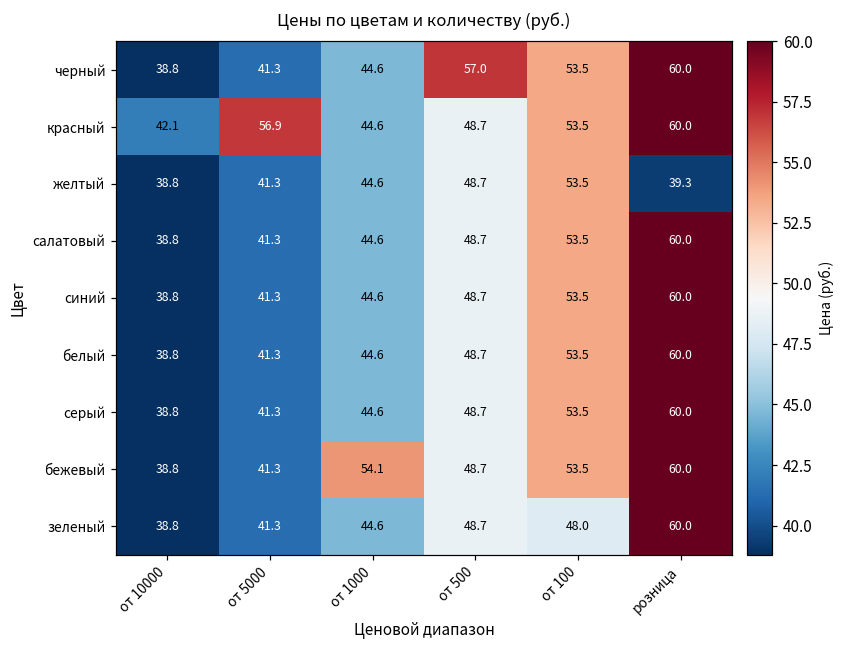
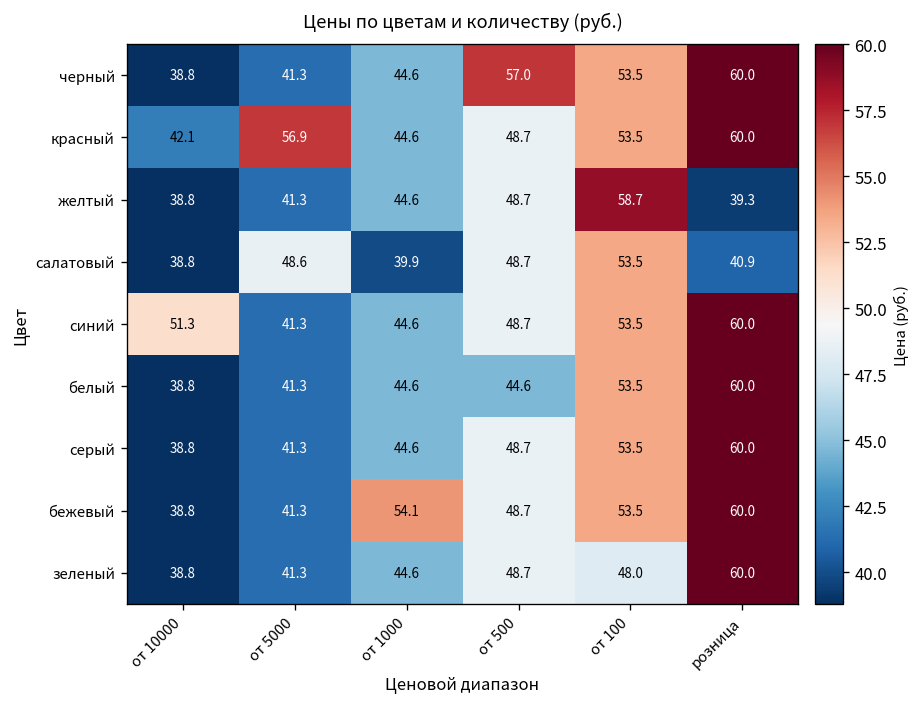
  {
    "черный": {
      "от 10000": 38.8,
      "от 5000": 41.3,
      "от 1000": 44.6,
      "от 500": 57.0,
      "от 100": 53.5,
      "розница": 60.0
    },
    "красный": {
      "от 10000": 42.1,
      "от 5000": 56.9,
      "от 1000": 44.6,
      "от 500": 48.7,
      "от 100": 53.5,
      "розница": 60.0
    },
    "желтый": {
      "от 10000": 38.8,
      "от 5000": 41.3,
      "от 1000": 44.6,
      "от 500": 48.7,
-     "от 100": 53.5,
+     "от 100": 58.7,
      "розница": 39.3
    },
    "салатовый": {
      "от 10000": 38.8,
-     "от 5000": 41.3,
-     "от 1000": 44.6,
+     "от 5000": 48.6,
+     "от 1000": 39.9,
      "от 500": 48.7,
      "от 100": 53.5,
-     "розница": 60.0
+     "розница": 40.9
    },
    "синий": {
-     "от 10000": 38.8,
+     "от 10000": 51.3,
      "от 5000": 41.3,
      "от 1000": 44.6,
      "от 500": 48.7,
      "от 100": 53.5,
      "розница": 60.0
    },
    "белый": {
      "от 10000": 38.8,
      "от 5000": 41.3,
      "от 1000": 44.6,
-     "от 500": 48.7,
+     "от 500": 44.6,
      "от 100": 53.5,
      "розница": 60.0
    },
    "серый": {
      "от 10000": 38.8,
      "от 5000": 41.3,
      "от 1000": 44.6,
      "от 500": 48.7,
      "от 100": 53.5,
      "розница": 60.0
    },
    "бежевый": {
      "от 10000": 38.8,
      "от 5000": 41.3,
      "от 1000": 54.1,
      "от 500": 48.7,
      "от 100": 53.5,
      "розница": 60.0
    },
    "зеленый": {
      "от 10000": 38.8,
      "от 5000": 41.3,
      "от 1000": 44.6,
      "от 500": 48.7,
      "от 100": 48.0,
      "розница": 60.0
    }
  }
